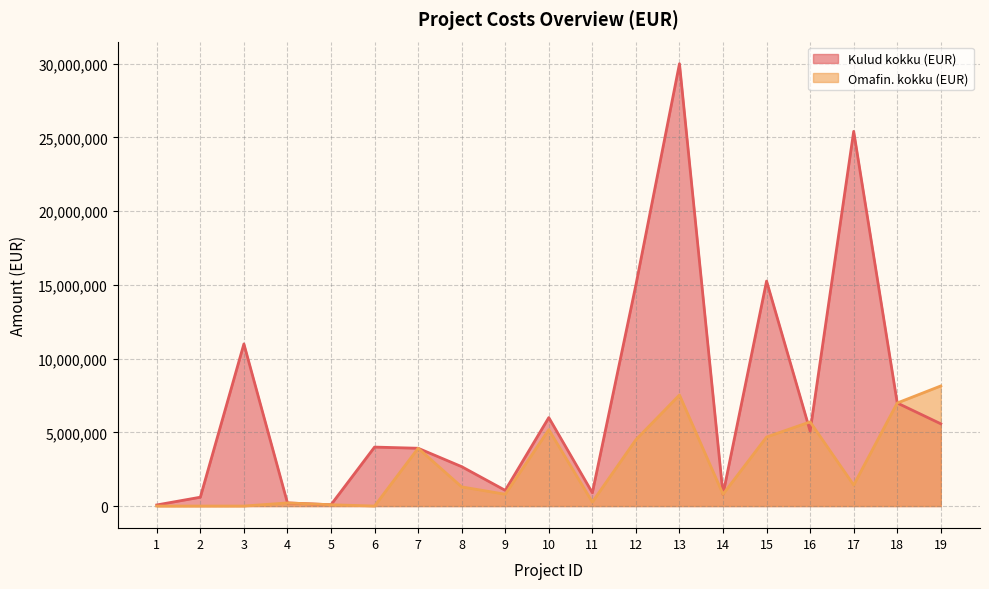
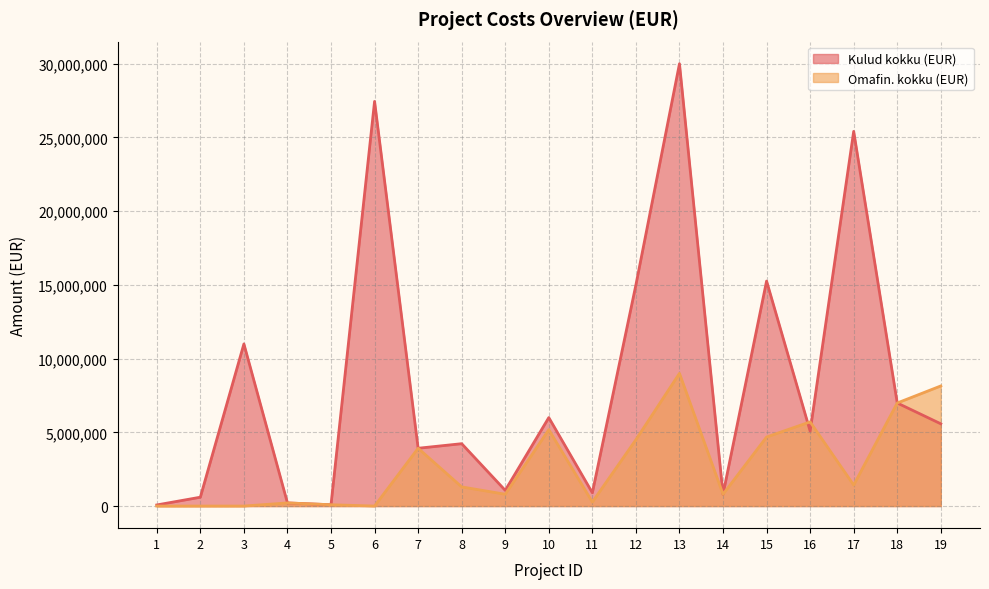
  {
    "Kulud kokku (EUR)": {
      "2": "600,000",
      "3": "11,000,000",
-     "6": "4,000,000",
-     "8": "2,700,000",
+     "6": "27,400,000",
+     "8": "4,200,000",
      "9": "1,100,000",
      "10": "6,000,000",
      "11": "900,000",
      "12": "15,000,000",
      "13": "30,000,000",
      "15": "15,300,000",
      "16": "5,100,000",
      "17": "25,400,000",
      "19": "5,600,000"
    },
    "Omafin. kokku (EUR)": {
      "2": "0",
      "3": "0",
      "6": "0",
      "8": "1,300,000",
      "9": "800,000",
      "10": "5,200,000",
      "11": "300,000",
      "12": "4,500,000",
-     "13": "7,500,000",
+     "13": "9,000,000",
      "15": "4,700,000",
      "16": "5,700,000",
      "17": "1,400,000",
      "19": "8,100,000"
    }
  }
